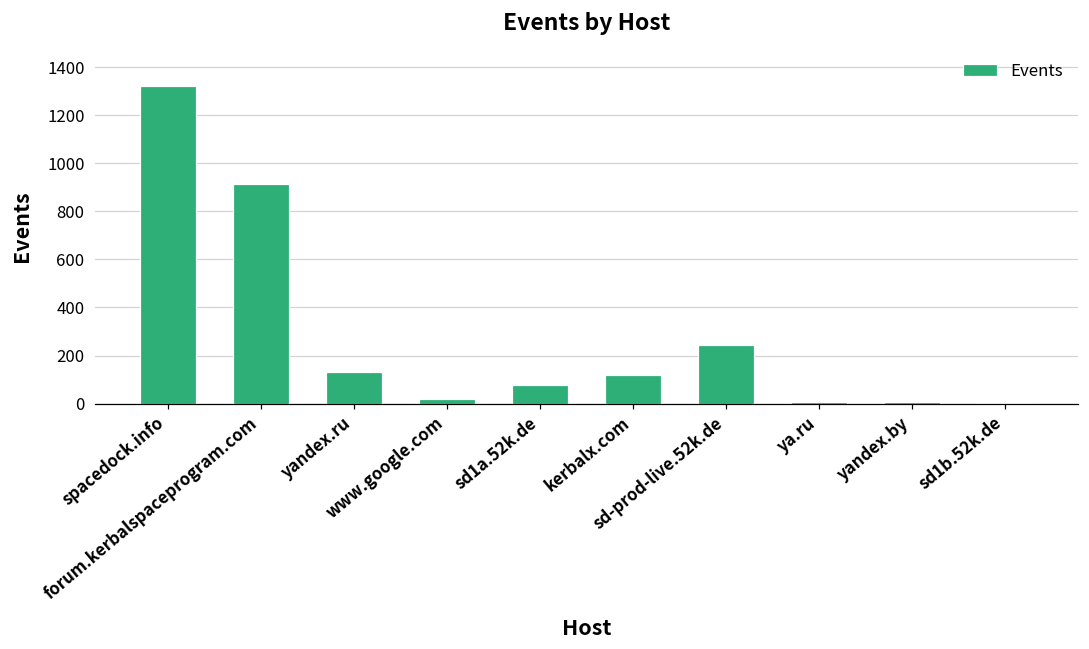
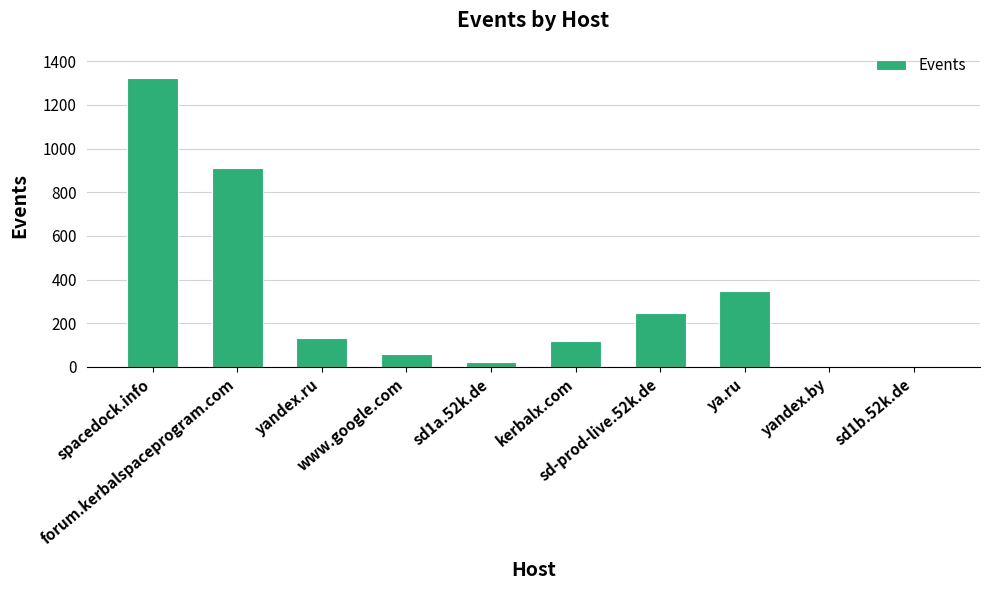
  {
    "spacedock.info": 1320,
    "forum.kerbalspaceprogram.com": 910,
    "yandex.ru": 130,
-   "www.google.com": 20,
-   "sd1a.52k.de": 80,
+   "www.google.com": 60,
+   "sd1a.52k.de": 20,
    "kerbalx.com": 120,
    "sd-prod-live.52k.de": 250,
-   "ya.ru": 10
+   "ya.ru": 350
  }
